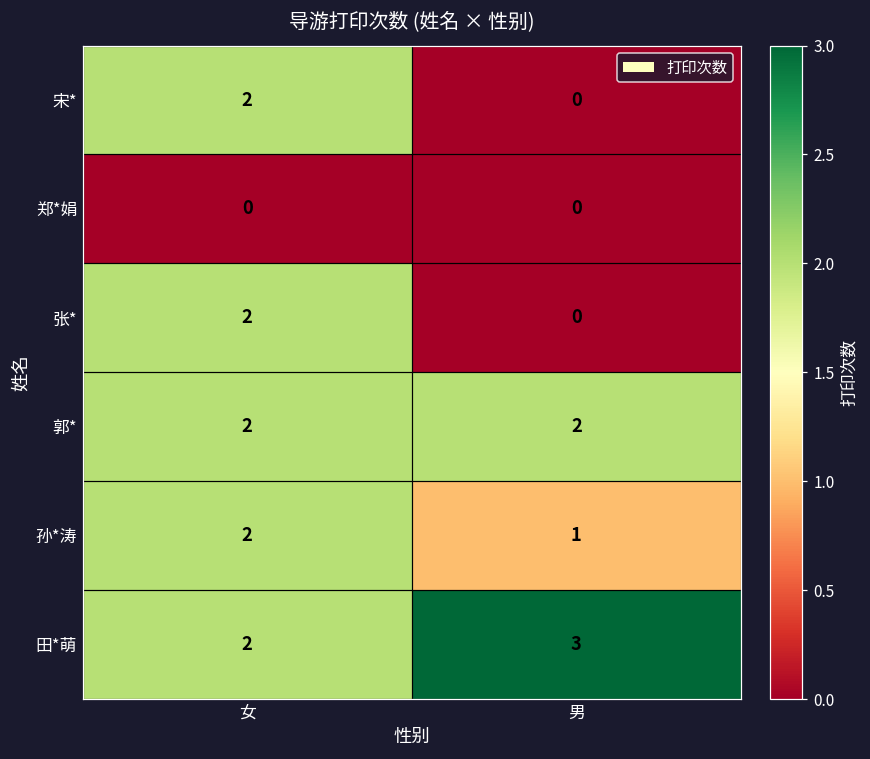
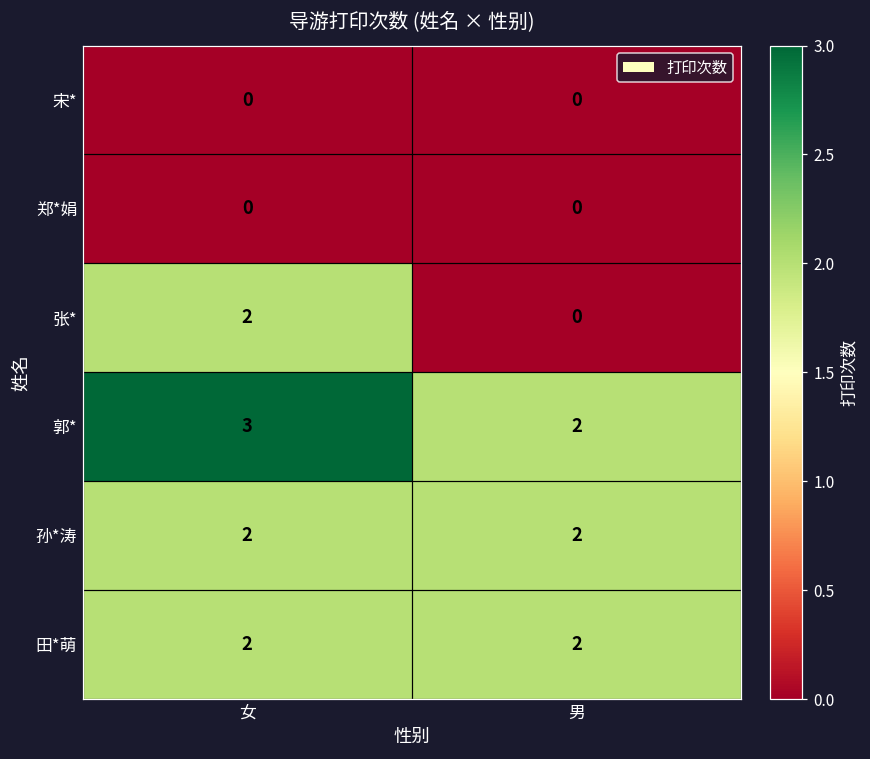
  {
    "宋*": {
-     "女": 2,
+     "女": 0,
      "男": 0
    },
    "郑*娟": {
      "女": 0,
      "男": 0
    },
    "张*": {
      "女": 2,
      "男": 0
    },
    "郭*": {
-     "女": 2,
+     "女": 3,
      "男": 2
    },
    "孙*涛": {
      "女": 2,
-     "男": 1
+     "男": 2
    },
    "田*萌": {
      "女": 2,
-     "男": 3
+     "男": 2
    }
  }
